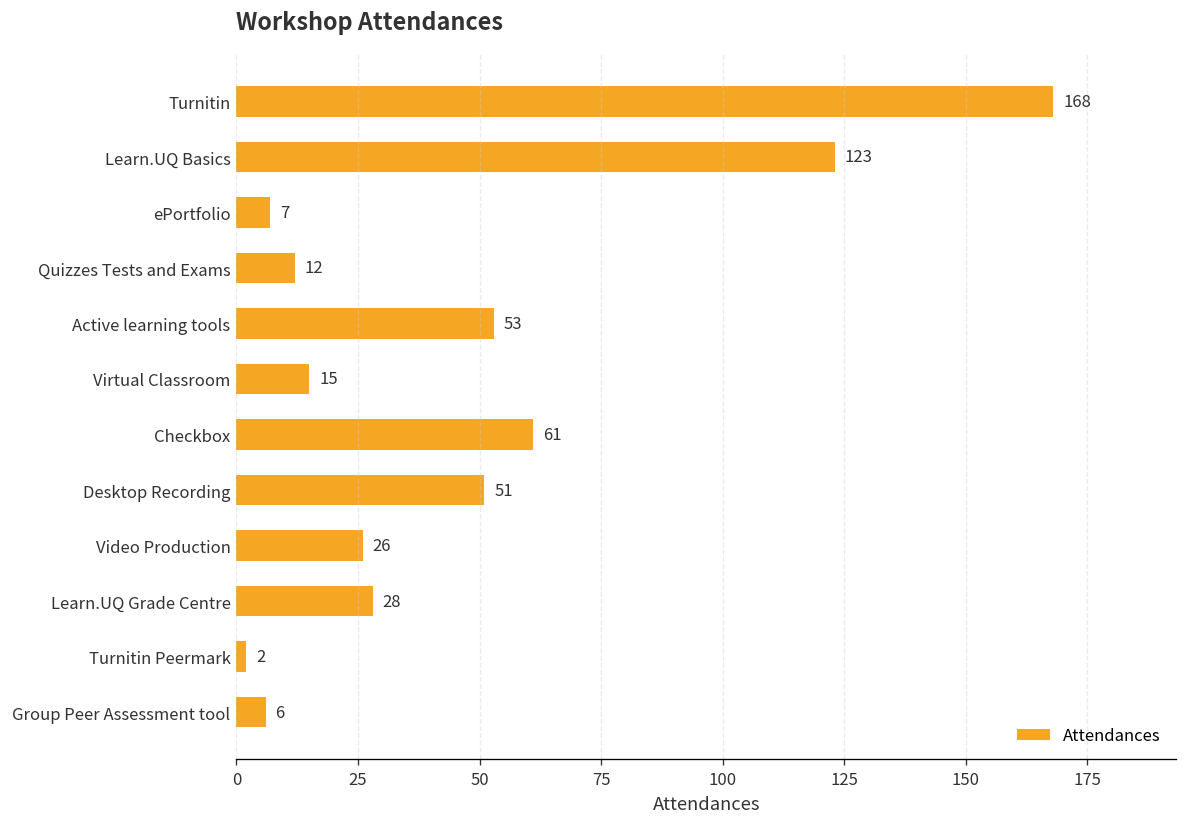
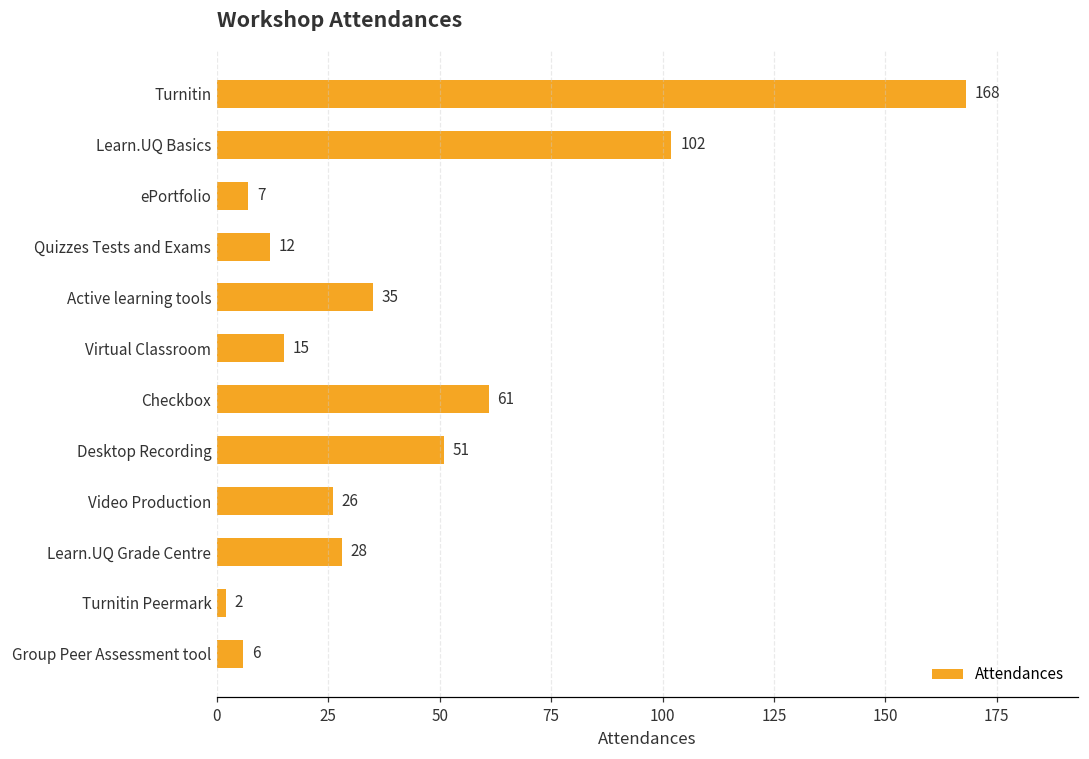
  {
    "Turnitin": 168,
-   "Learn.UQ Basics": 123,
+   "Learn.UQ Basics": 102,
    "ePortfolio": 7,
    "Quizzes Tests and Exams": 12,
-   "Active learning tools": 53,
+   "Active learning tools": 35,
    "Virtual Classroom": 15,
    "Checkbox": 61,
    "Desktop Recording": 51,
    "Video Production": 26,
    "Learn.UQ Grade Centre": 28,
    "Turnitin Peermark": 2,
    "Group Peer Assessment tool": 6
  }
